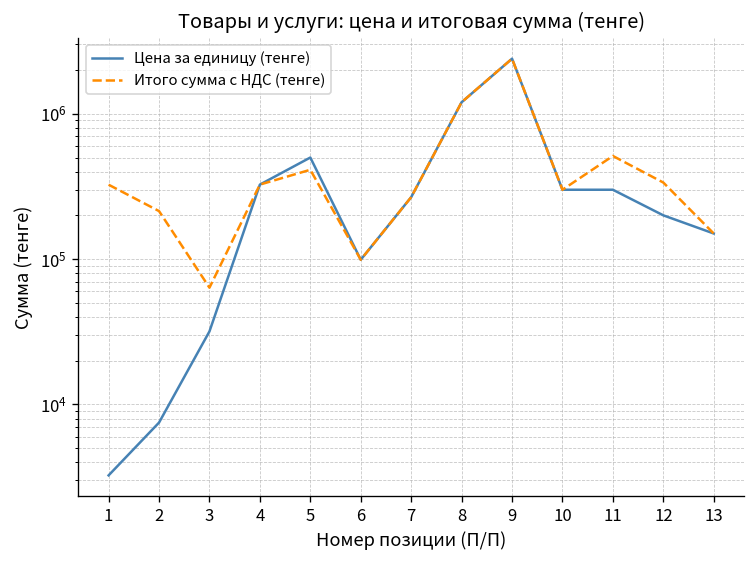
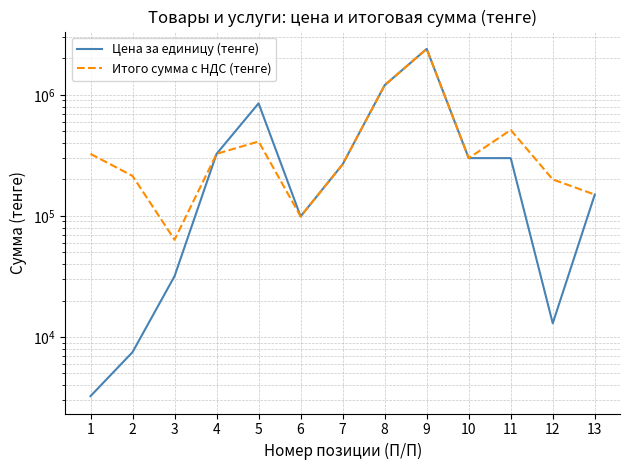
  {
    "Цена за единицу (тенге)": {
      "1": 3300,
      "2": 8000,
      "3": 32000,
-     "5": 500000,
+     "5": 900000,
      "11": 300000,
-     "12": 200000
+     "12": 13000
    },
    "Итого сумма с НДС (тенге)": {
      "1": 330000,
      "2": 210000,
      "3": 60000,
      "5": 410000,
      "11": 510000,
-     "12": 340000
+     "12": 200000
    }
  }
